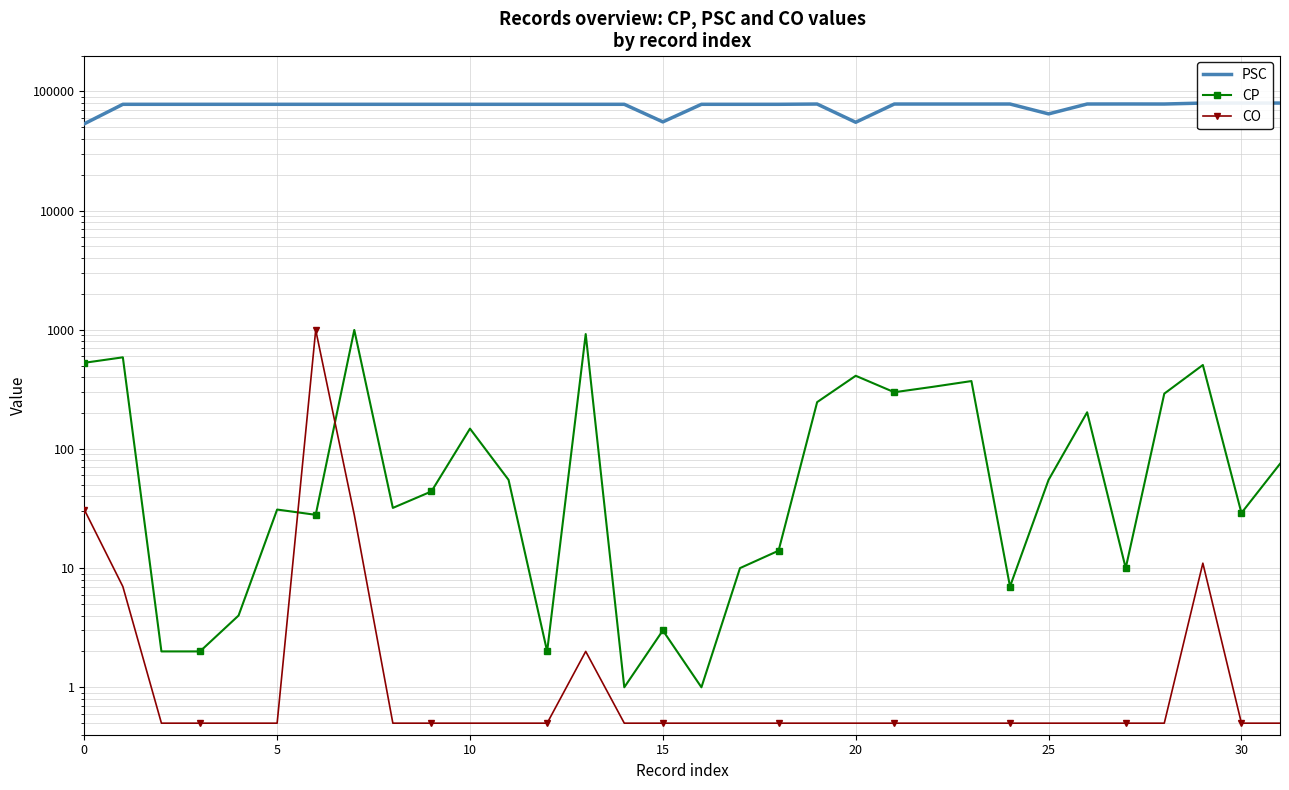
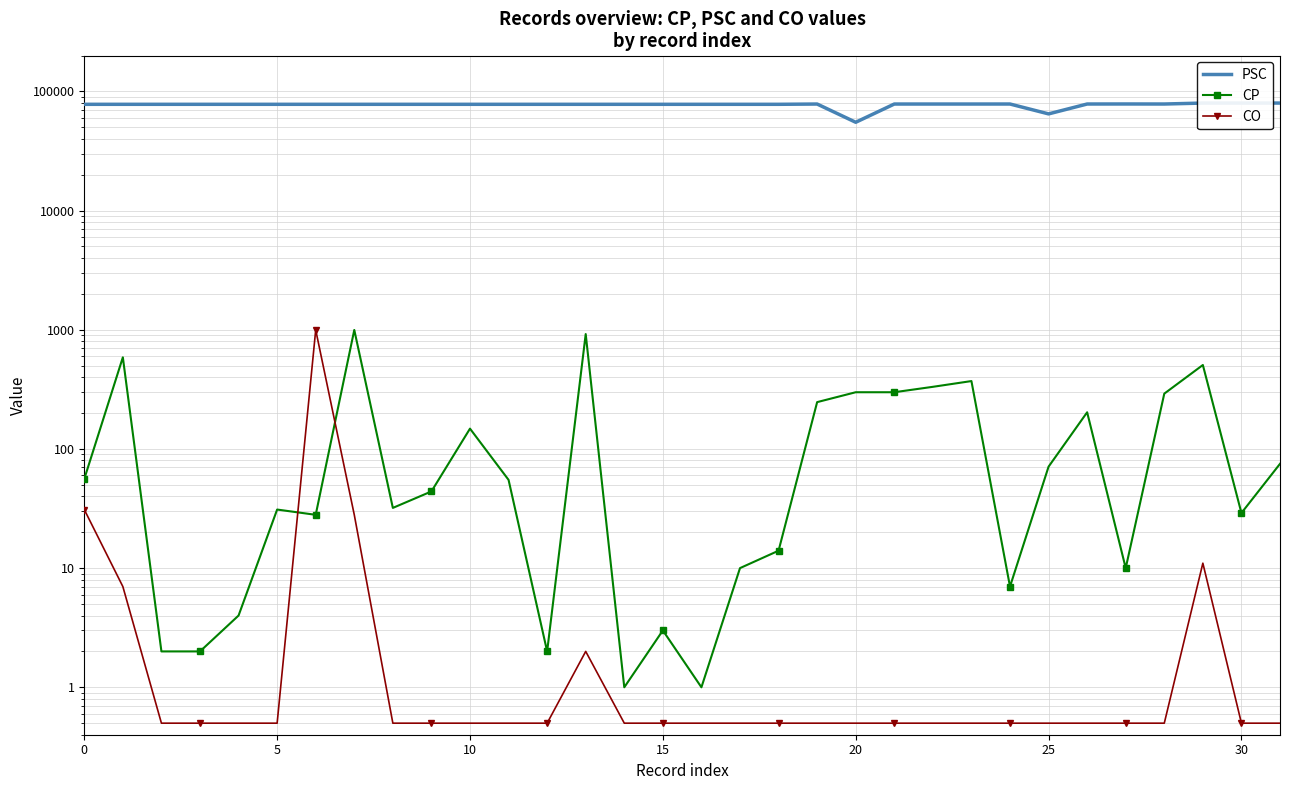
  {
    "PSC": {
-     "0": 50000,
+     "0": 80000,
      "5": 80000,
      "10": 80000,
-     "15": 60000,
+     "15": 80000,
      "20": 60000,
      "25": 60000
    },
    "CP": {
-     "0": 500,
+     "0": 60,
      "5": 31,
      "10": 150,
      "15": 3,
-     "20": 410,
-     "25": 60,
+     "20": 300,
+     "25": 70,
      "30": 29
    },
    "CO": {
      "0": 31,
      "5": 0.50,
      "10": 0.50,
      "15": 0.50,
      "20": 0.50,
      "25": 0.50,
      "30": 0.50
    }
  }
